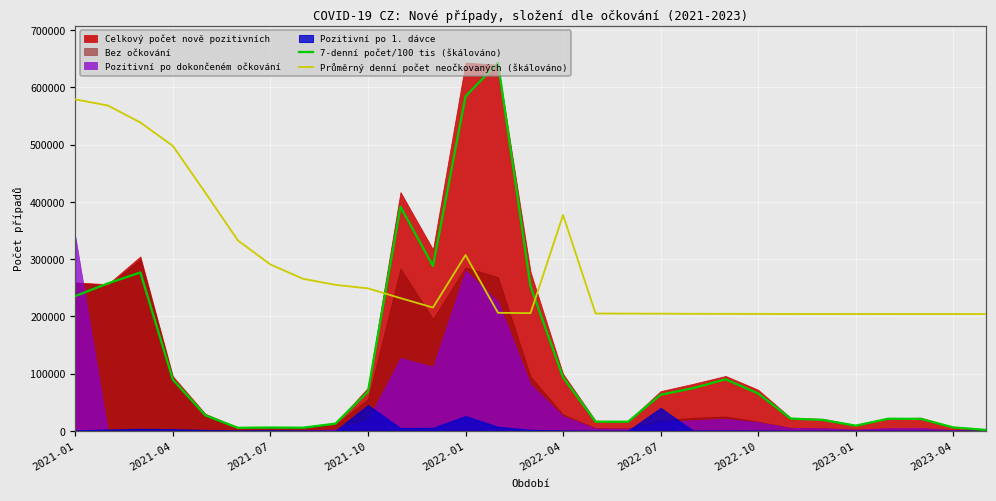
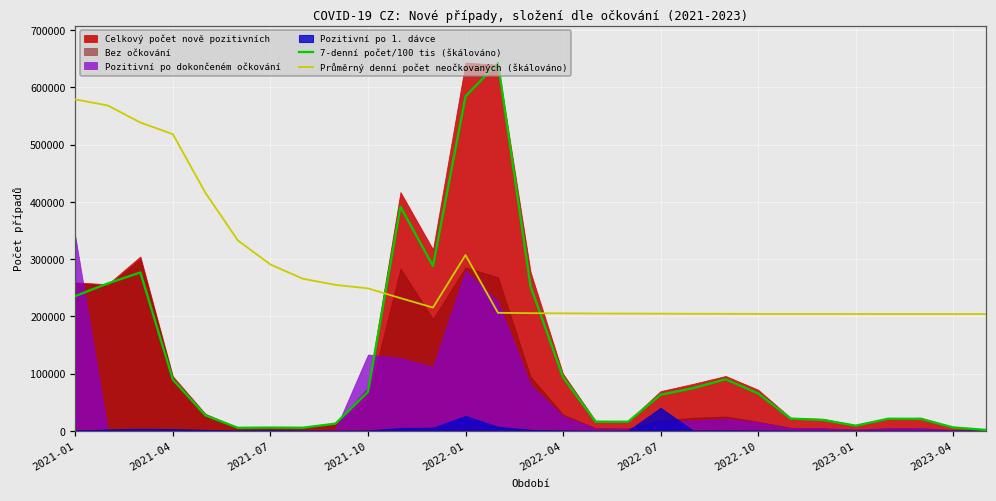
  {
    "7-denní počet/100 tis (škálováno)": {
      "2021-01": 240000,
      "2021-10": 70000,
      "2022-01": 580000,
      "2022-04": 90000,
      "2022-07": 60000,
      "2022-10": 70000
    },
    "Celkový počet nově pozitivních": {
      "2021-10": 80000,
      "2022-04": 100000,
      "2022-07": 70000,
      "2022-10": 70000
    },
    "Průměrný denní počet neočkovaných (škálováno)": {
      "2021-01": 580000,
-     "2021-04": 500000,
+     "2021-04": 520000,
      "2021-07": 290000,
      "2021-10": 250000,
      "2022-01": 310000,
-     "2022-04": 380000,
+     "2022-04": 210000,
      "2022-07": 200000,
      "2022-10": 200000,
      "2023-01": 200000,
      "2023-04": 200000
    },
    "Bez očkování": {
      "2021-10": 60000,
      "2022-01": 290000
    },
    "Pozitivní po dokončeném očkování": {
      "2021-01": 340000,
-     "2021-10": 20000,
+     "2021-10": 130000,
      "2022-01": 280000
    },
    "Pozitivní po 1. dávce": {
-     "2021-10": 40000,
+     "2021-10": 0,
      "2022-01": 30000,
      "2022-07": 40000
    }
  }
